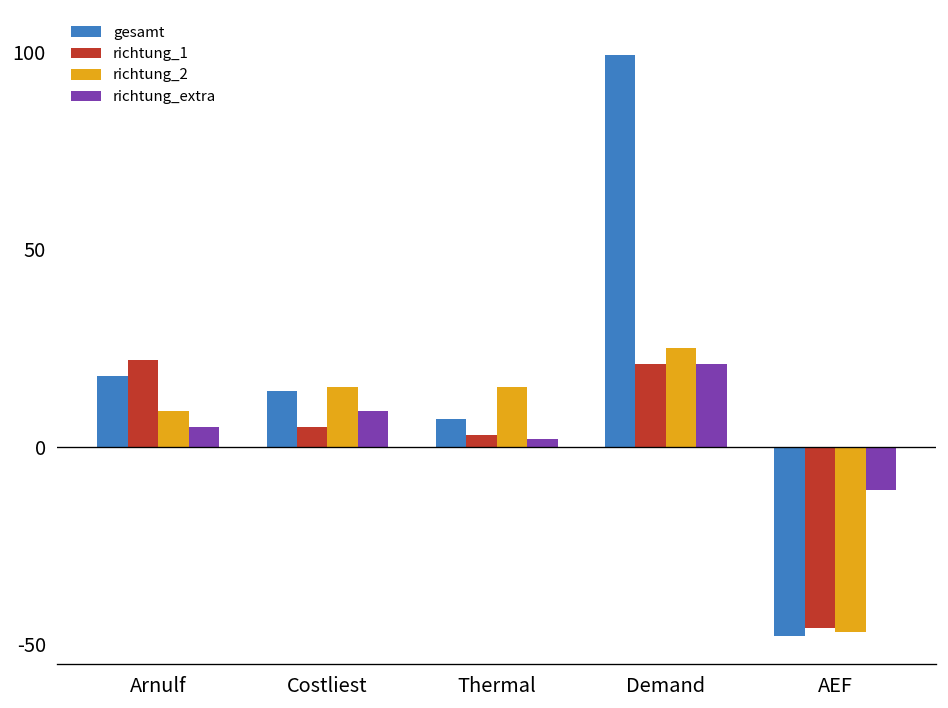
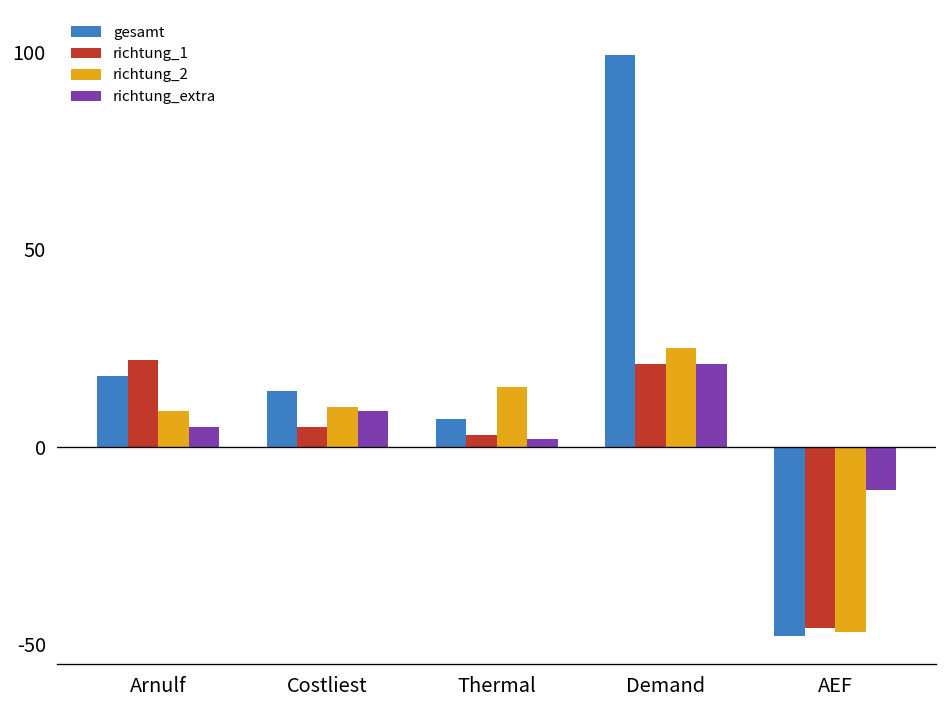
  {
    "gesamt": {
      "Arnulf": 18,
      "Costliest": 14,
      "Thermal": 7,
      "Demand": 99,
      "AEF": -48
    },
    "richtung_1": {
      "Arnulf": 22,
      "Costliest": 5,
      "Thermal": 3,
      "Demand": 21,
      "AEF": -46
    },
    "richtung_2": {
      "Arnulf": 9,
-     "Costliest": 15,
+     "Costliest": 10,
      "Thermal": 15,
      "Demand": 25,
      "AEF": -47
    },
    "richtung_extra": {
      "Arnulf": 5,
      "Costliest": 9,
      "Thermal": 2,
      "Demand": 21,
      "AEF": -11
    }
  }
